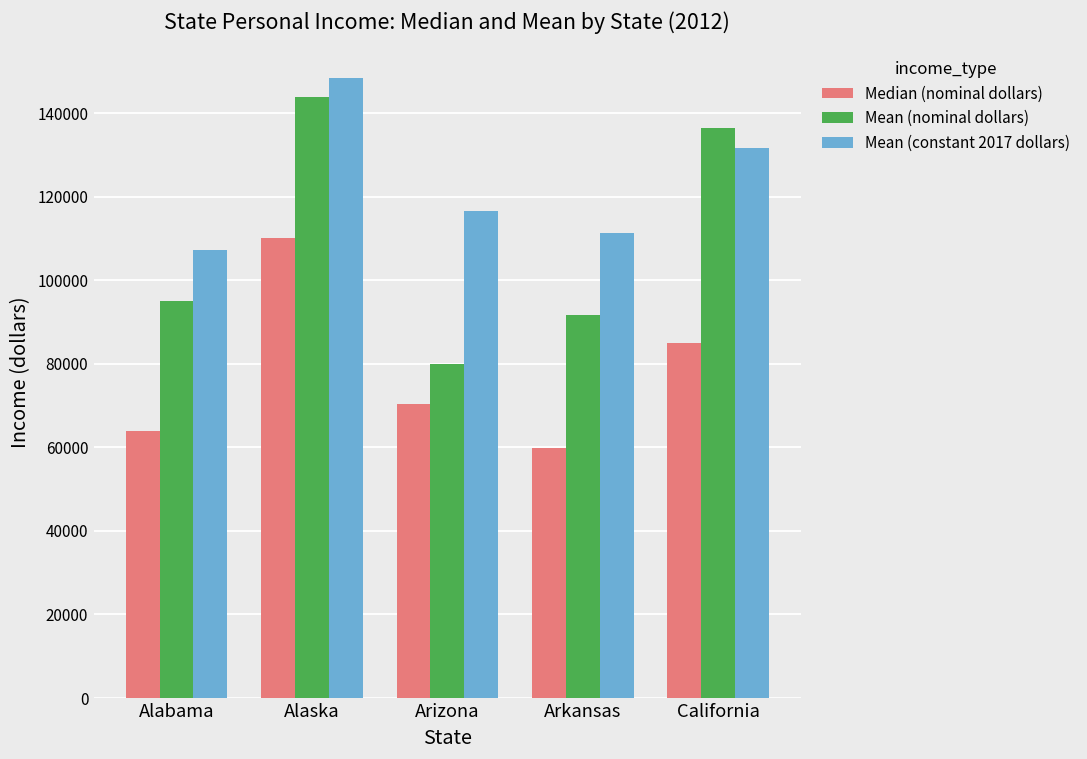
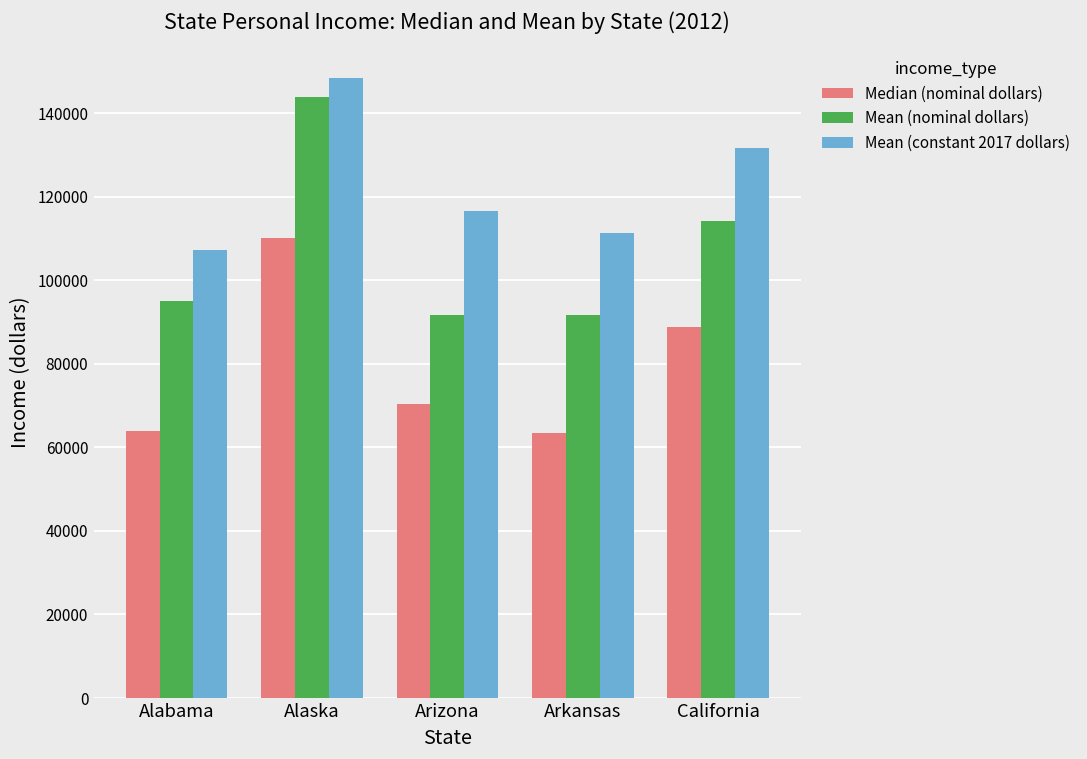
  {
    "Median (nominal dollars)": {
      "Alabama": 64000,
      "Alaska": 110000,
      "Arizona": 70000,
-     "Arkansas": 60000,
-     "California": 85000
+     "Arkansas": 63000,
+     "California": 89000
    },
    "Mean (nominal dollars)": {
      "Alabama": 95000,
      "Alaska": 144000,
-     "Arizona": 80000,
+     "Arizona": 92000,
      "Arkansas": 92000,
-     "California": 137000
+     "California": 114000
    },
    "Mean (constant 2017 dollars)": {
      "Alabama": 107000,
      "Alaska": 148000,
      "Arizona": 117000,
      "Arkansas": 111000,
      "California": 132000
    }
  }
